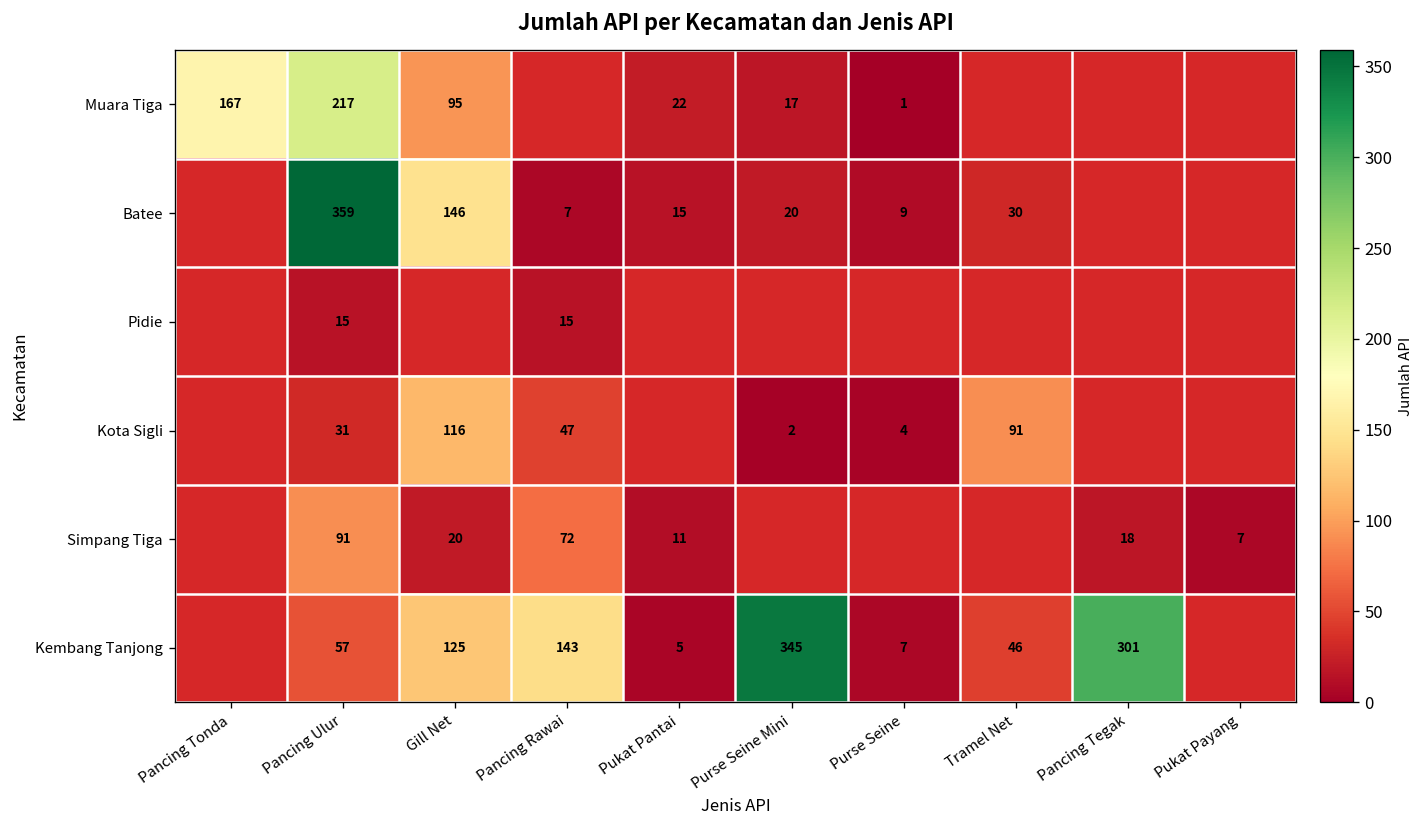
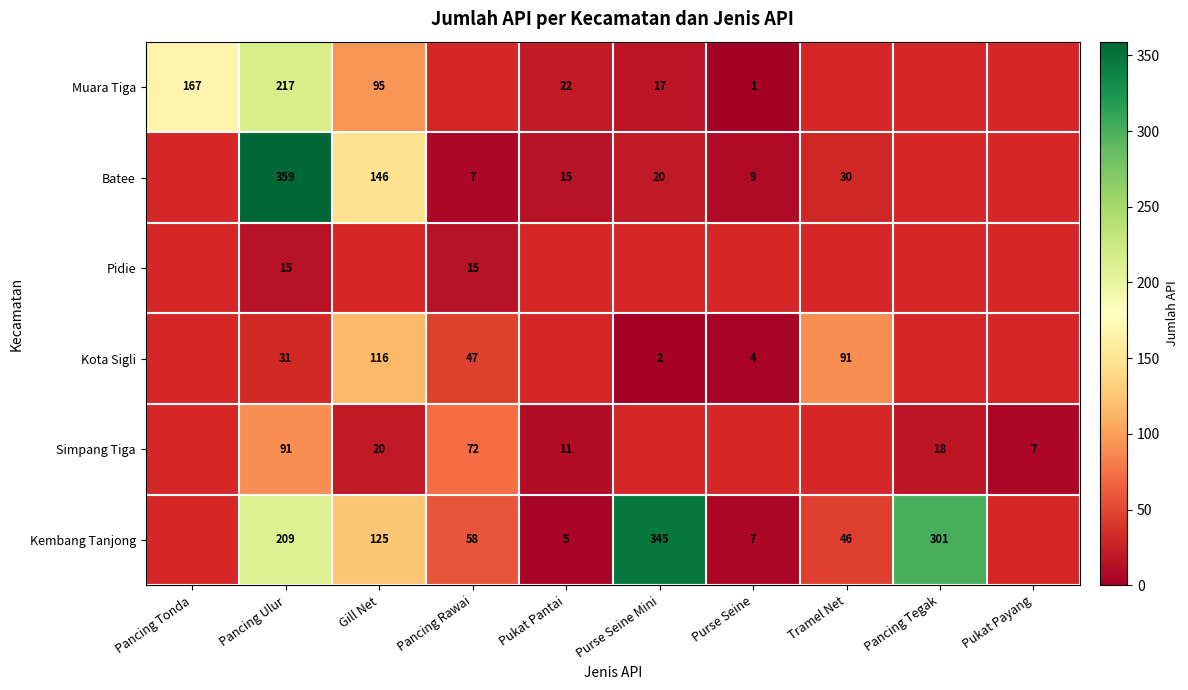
  {
    "Muara Tiga": {
      "Pancing Tonda": 167,
      "Pancing Ulur": 217,
      "Gill Net": 95,
      "Pukat Pantai": 22,
      "Purse Seine Mini": 17,
      "Purse Seine": 1
    },
    "Batee": {
      "Pancing Ulur": 359,
      "Gill Net": 146,
      "Pancing Rawai": 7,
      "Pukat Pantai": 15,
      "Purse Seine Mini": 20,
      "Purse Seine": 9,
      "Tramel Net": 30
    },
    "Pidie": {
      "Pancing Ulur": 15,
      "Pancing Rawai": 15
    },
    "Kota Sigli": {
      "Pancing Ulur": 31,
      "Gill Net": 116,
      "Pancing Rawai": 47,
      "Purse Seine Mini": 2,
      "Purse Seine": 4,
      "Tramel Net": 91
    },
    "Simpang Tiga": {
      "Pancing Ulur": 91,
      "Gill Net": 20,
      "Pancing Rawai": 72,
      "Pukat Pantai": 11,
      "Pancing Tegak": 18,
      "Pukat Payang": 7
    },
    "Kembang Tanjong": {
-     "Pancing Ulur": 57,
+     "Pancing Ulur": 209,
      "Gill Net": 125,
-     "Pancing Rawai": 143,
+     "Pancing Rawai": 58,
      "Pukat Pantai": 5,
      "Purse Seine Mini": 345,
      "Purse Seine": 7,
      "Tramel Net": 46,
      "Pancing Tegak": 301
    }
  }
